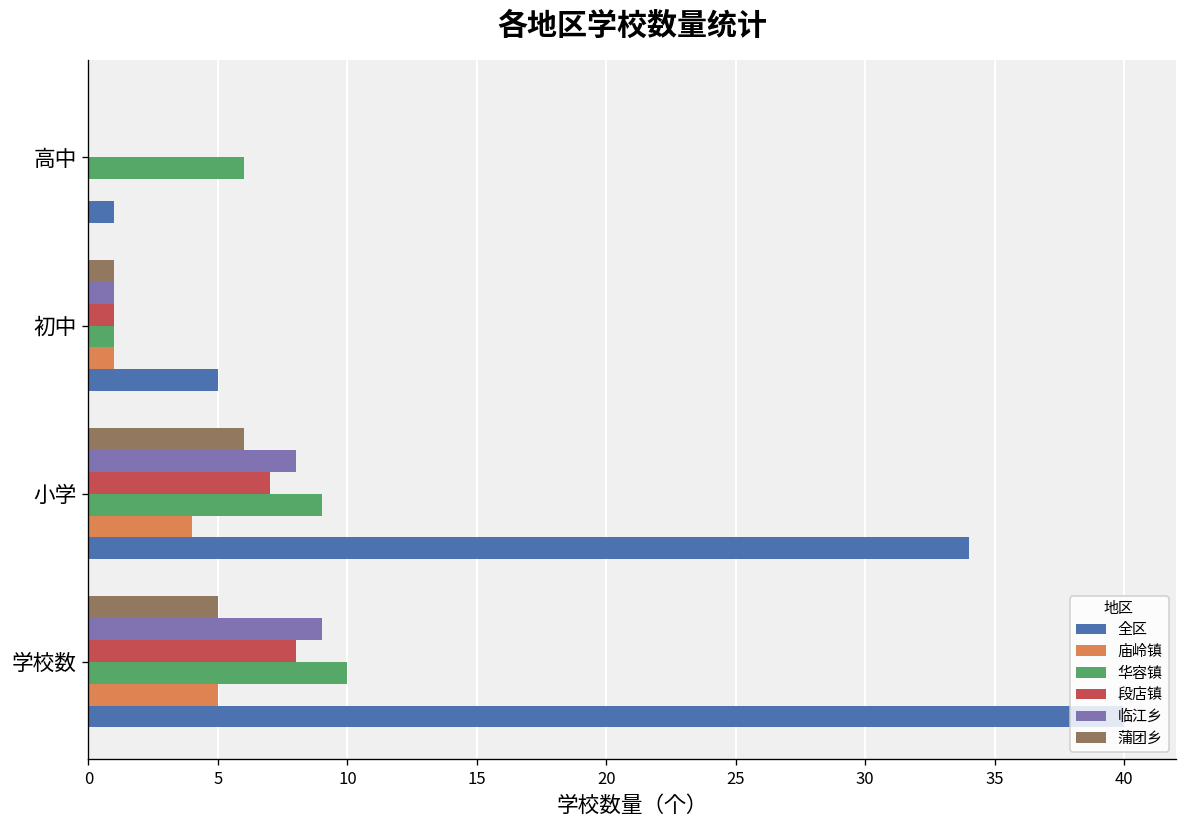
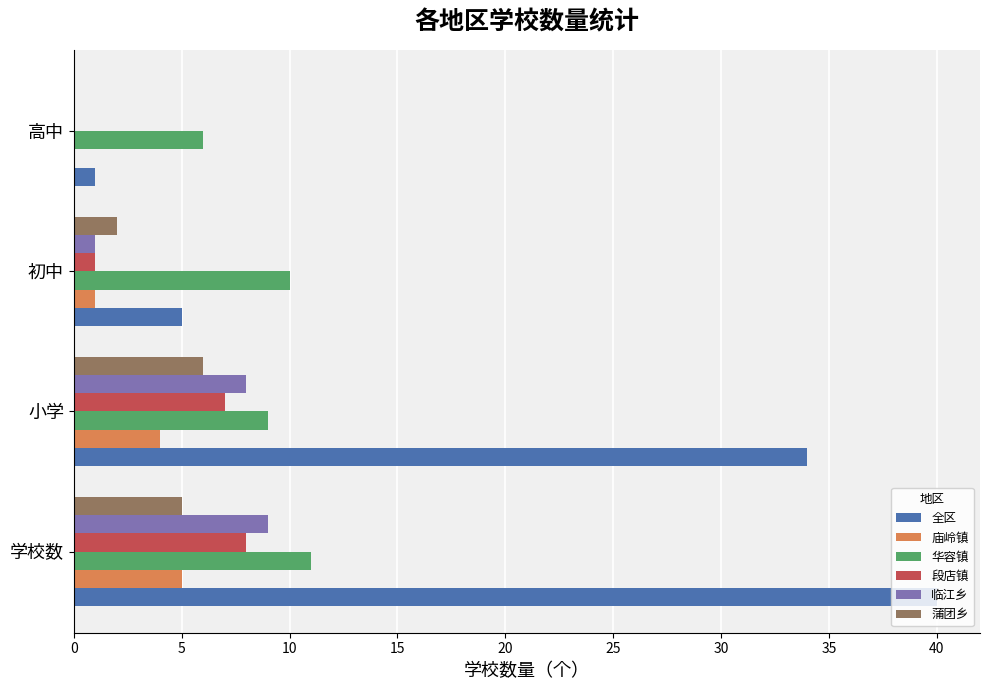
  {
    "华容镇": {
      "高中": 6,
-     "初中": 1,
+     "初中": 10,
      "小学": 9,
-     "学校数": 10
+     "学校数": 11
    },
    "蒲团乡": {
      "高中": 0,
-     "初中": 1,
+     "初中": 2,
      "小学": 6,
      "学校数": 5
    }
  }
